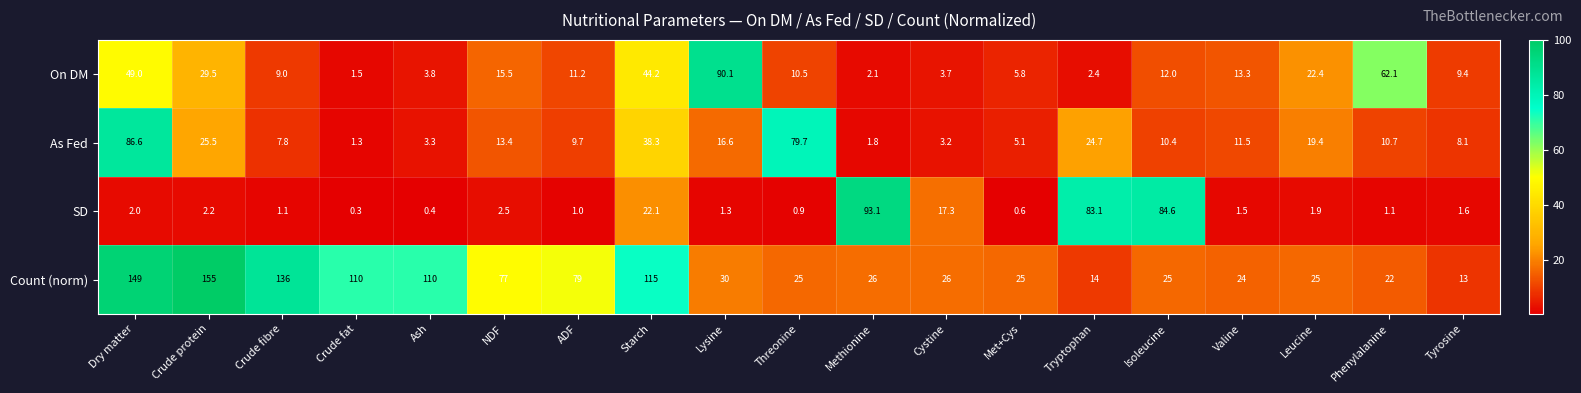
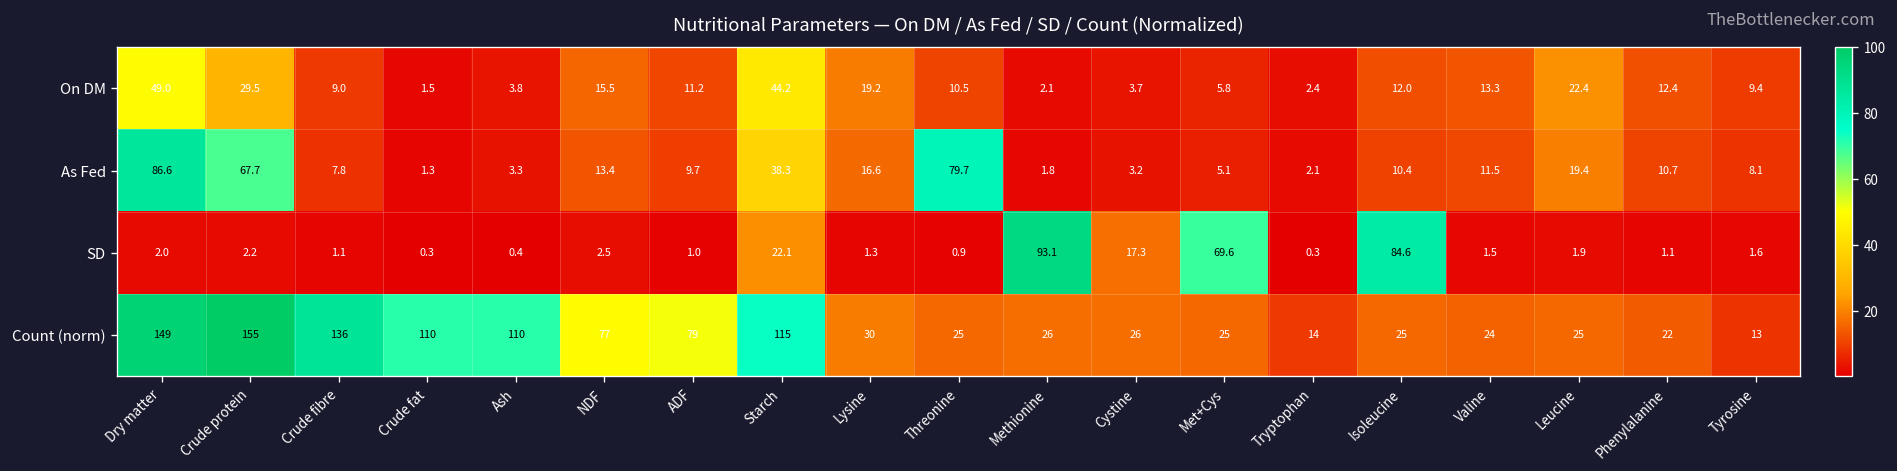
  {
    "On DM": {
      "Dry matter": 49.0,
      "Crude protein": 29.5,
      "Crude fibre": 9.0,
      "Crude fat": 1.5,
      "Ash": 3.8,
      "NDF": 15.5,
      "ADF": 11.2,
      "Starch": 44.2,
-     "Lysine": 90.1,
+     "Lysine": 19.2,
      "Threonine": 10.5,
      "Methionine": 2.1,
      "Cystine": 3.7,
      "Met+Cys": 5.8,
      "Tryptophan": 2.4,
      "Isoleucine": 12.0,
      "Valine": 13.3,
      "Leucine": 22.4,
-     "Phenylalanine": 62.1,
+     "Phenylalanine": 12.4,
      "Tyrosine": 9.4
    },
    "As Fed": {
      "Dry matter": 86.6,
-     "Crude protein": 25.5,
+     "Crude protein": 67.7,
      "Crude fibre": 7.8,
      "Crude fat": 1.3,
      "Ash": 3.3,
      "NDF": 13.4,
      "ADF": 9.7,
      "Starch": 38.3,
      "Lysine": 16.6,
      "Threonine": 79.7,
      "Methionine": 1.8,
      "Cystine": 3.2,
      "Met+Cys": 5.1,
-     "Tryptophan": 24.7,
+     "Tryptophan": 2.1,
      "Isoleucine": 10.4,
      "Valine": 11.5,
      "Leucine": 19.4,
      "Phenylalanine": 10.7,
      "Tyrosine": 8.1
    },
    "SD": {
      "Dry matter": 2.0,
      "Crude protein": 2.2,
      "Crude fibre": 1.1,
      "Crude fat": 0.3,
      "Ash": 0.4,
      "NDF": 2.5,
      "ADF": 1.0,
      "Starch": 22.1,
      "Lysine": 1.3,
      "Threonine": 0.9,
      "Methionine": 93.1,
      "Cystine": 17.3,
-     "Met+Cys": 0.6,
-     "Tryptophan": 83.1,
+     "Met+Cys": 69.6,
+     "Tryptophan": 0.3,
      "Isoleucine": 84.6,
      "Valine": 1.5,
      "Leucine": 1.9,
      "Phenylalanine": 1.1,
      "Tyrosine": 1.6
    },
    "Count (norm)": {
      "Dry matter": 149,
      "Crude protein": 155,
      "Crude fibre": 136,
      "Crude fat": 110,
      "Ash": 110,
      "NDF": 77,
      "ADF": 79,
      "Starch": 115,
      "Lysine": 30,
      "Threonine": 25,
      "Methionine": 26,
      "Cystine": 26,
      "Met+Cys": 25,
      "Tryptophan": 14,
      "Isoleucine": 25,
      "Valine": 24,
      "Leucine": 25,
      "Phenylalanine": 22,
      "Tyrosine": 13
    }
  }
